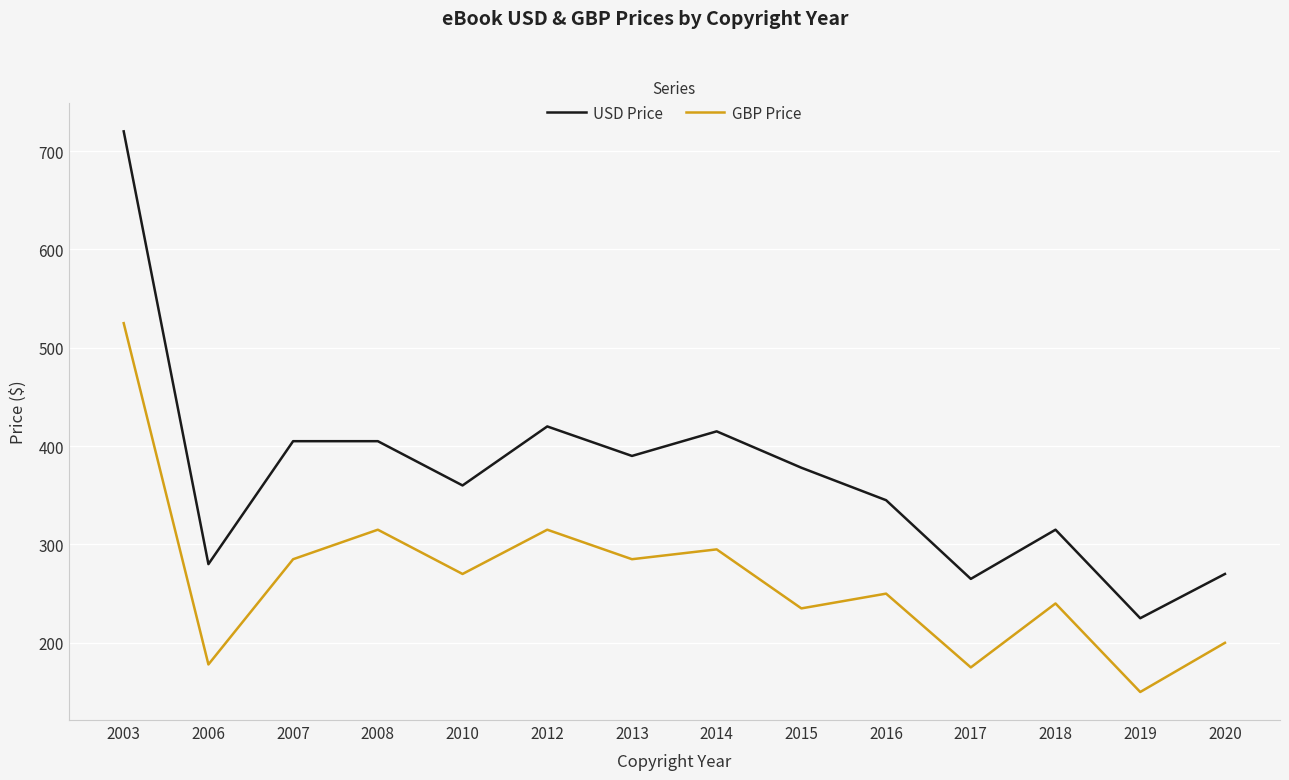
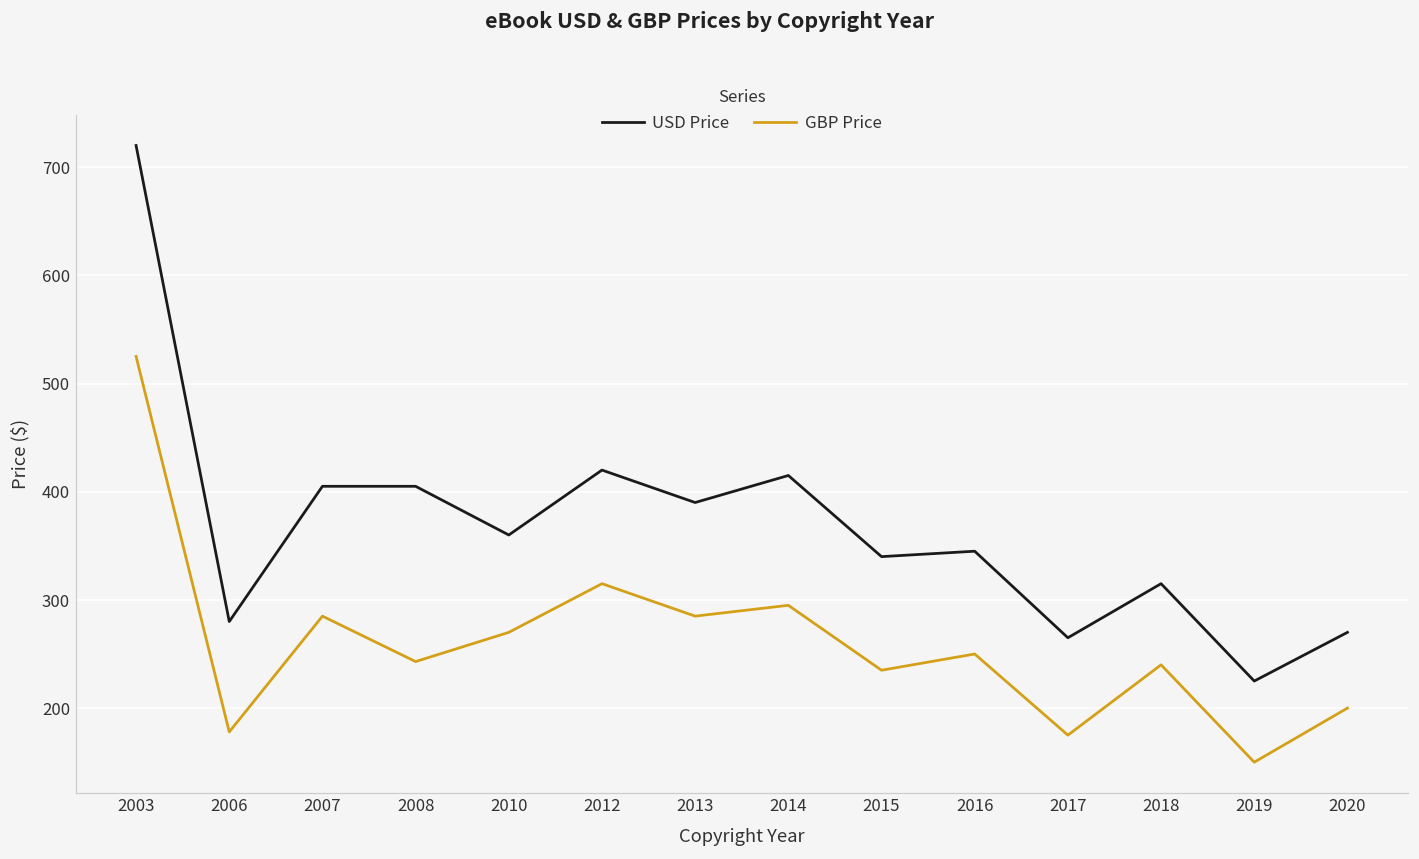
  {
    "USD Price": {
      "2003": 720,
      "2006": 280,
      "2007": 410,
      "2008": 410,
      "2010": 360,
      "2012": 420,
      "2013": 390,
      "2014": 420,
-     "2015": 380,
+     "2015": 340,
      "2016": 350,
      "2017": 270,
      "2018": 320,
      "2019": 230,
      "2020": 270
    },
    "GBP Price": {
      "2003": 530,
      "2006": 180,
      "2007": 290,
-     "2008": 320,
+     "2008": 240,
      "2010": 270,
      "2012": 320,
      "2013": 290,
      "2014": 300,
      "2015": 240,
      "2016": 250,
      "2017": 180,
      "2018": 240,
      "2019": 150,
      "2020": 200
    }
  }
